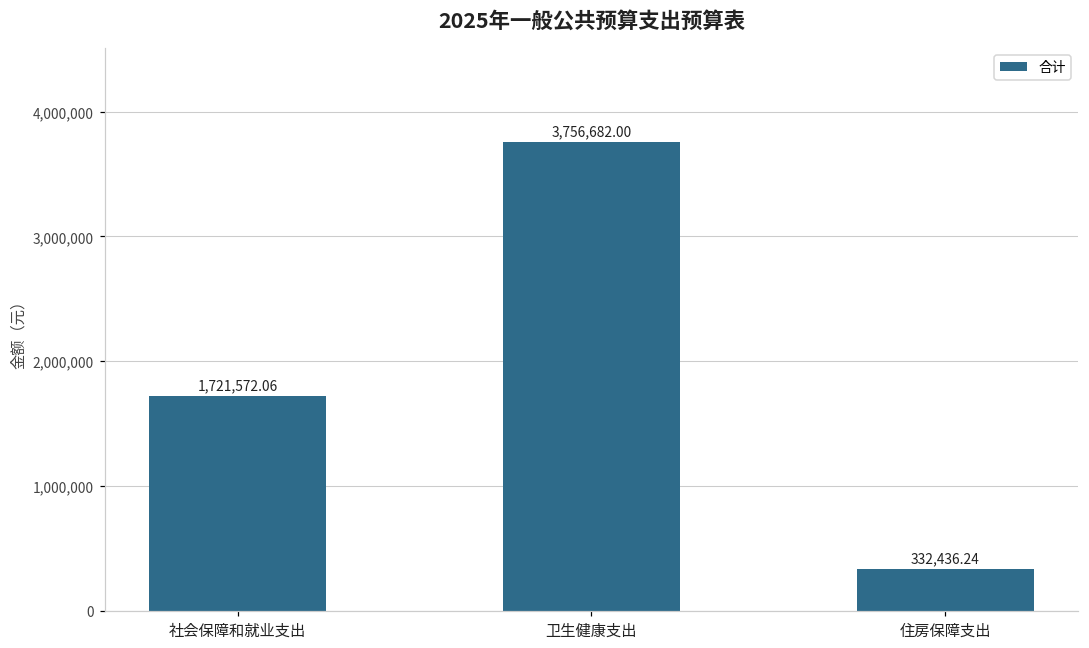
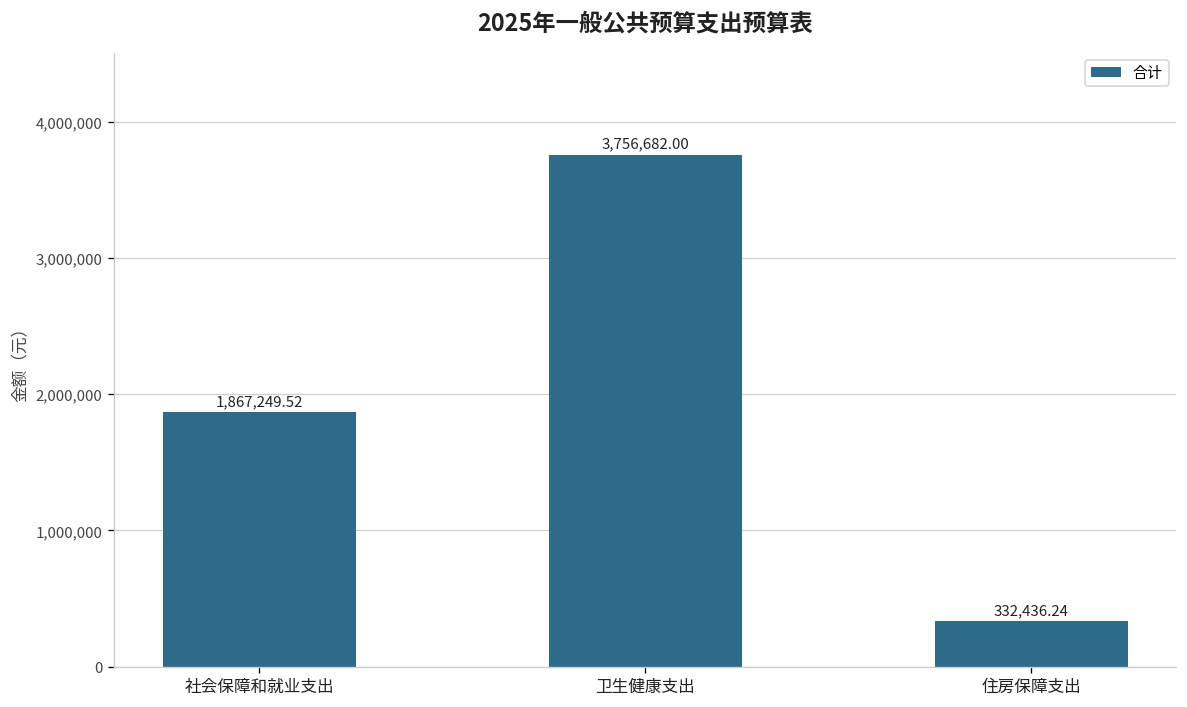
  {
-   "社会保障和就业支出": "1,721,572.06",
+   "社会保障和就业支出": "1,867,249.52",
    "卫生健康支出": "3,756,682.00",
    "住房保障支出": "332,436.24"
  }
